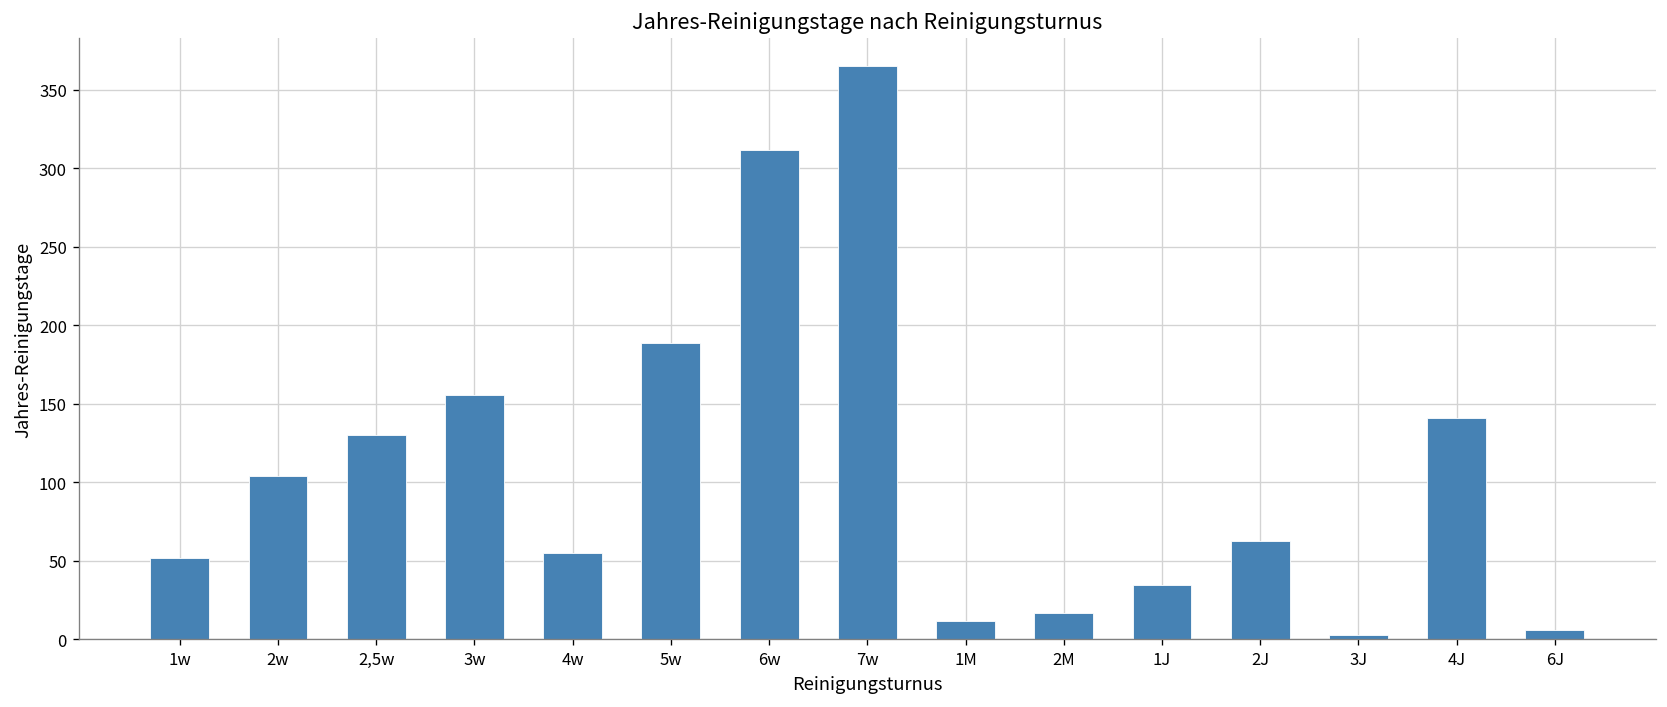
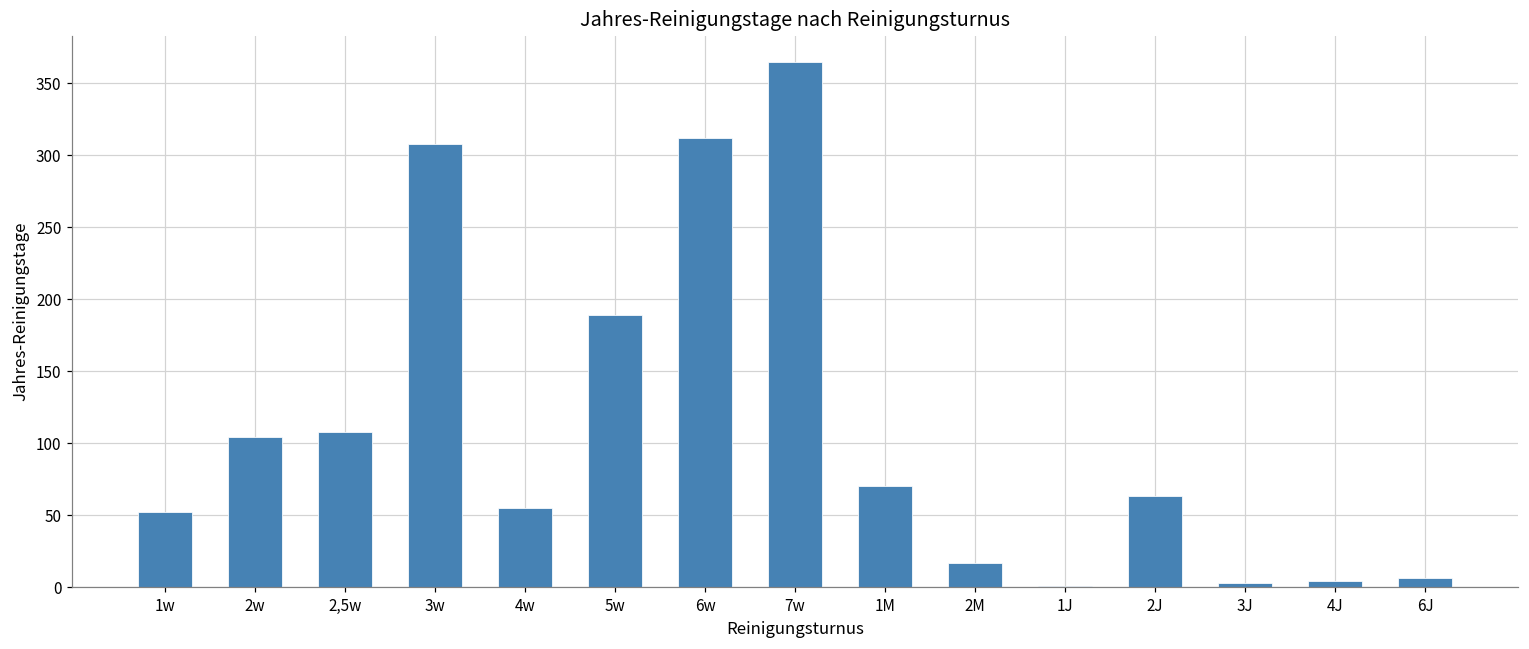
  {
    "1w": 52,
    "2w": 104,
-   "2,5w": 130,
-   "3w": 156,
+   "2,5w": 108,
+   "3w": 308,
    "4w": 55,
    "5w": 189,
    "6w": 312,
    "7w": 365,
-   "1M": 12,
+   "1M": 70,
    "2M": 17,
-   "1J": 35,
+   "1J": 1,
    "2J": 63,
    "3J": 3,
-   "4J": 141,
+   "4J": 4,
    "6J": 6
  }
